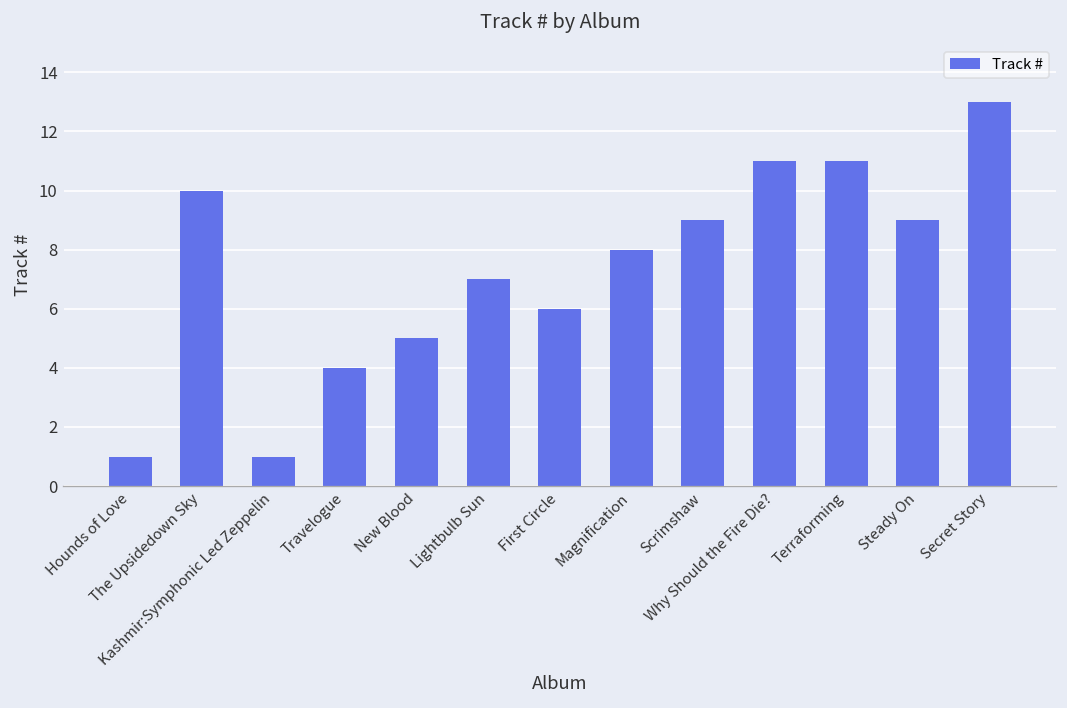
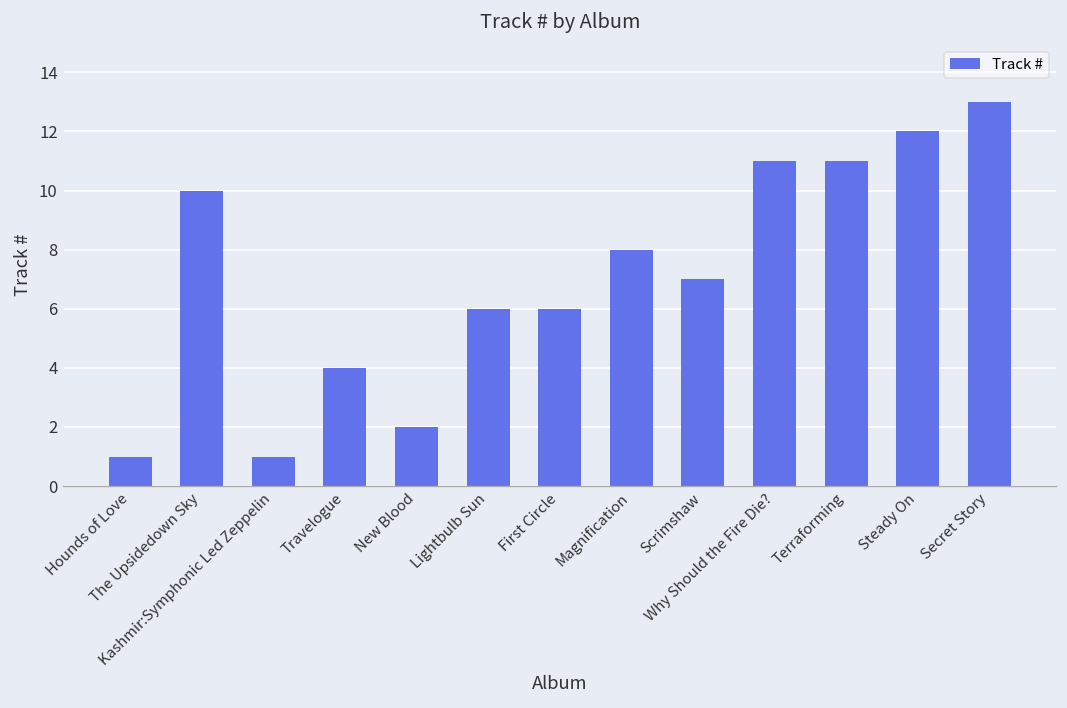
  {
    "Hounds of Love": 1,
    "The Upsidedown Sky": 10,
    "Kashmir:Symphonic Led Zeppelin": 1,
    "Travelogue": 4,
-   "New Blood": 5,
-   "Lightbulb Sun": 7,
+   "New Blood": 2,
+   "Lightbulb Sun": 6,
    "First Circle": 6,
    "Magnification": 8,
-   "Scrimshaw": 9,
+   "Scrimshaw": 7,
    "Why Should the Fire Die?": 11,
    "Terraforming": 11,
-   "Steady On": 9,
+   "Steady On": 12,
    "Secret Story": 13
  }
